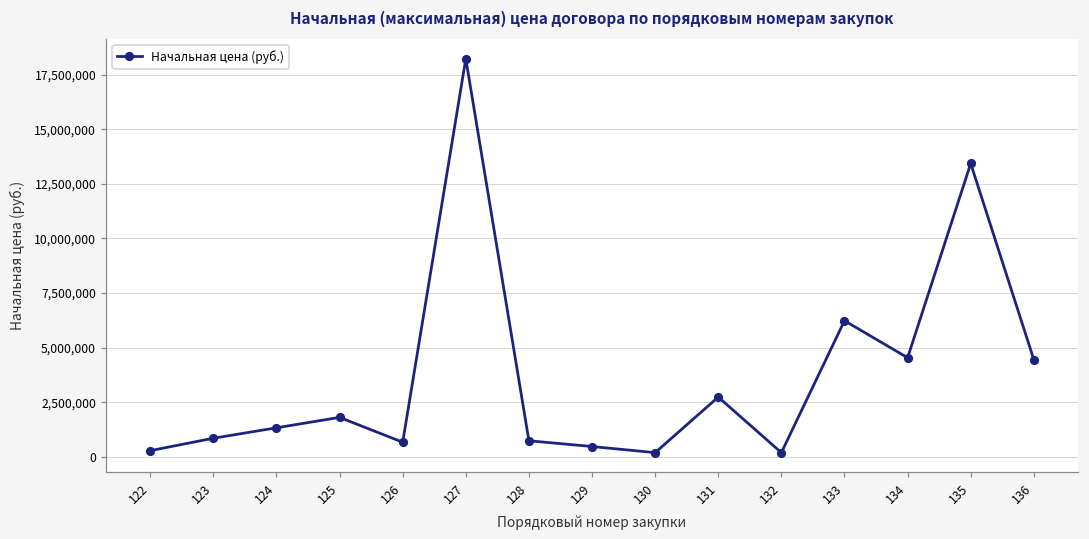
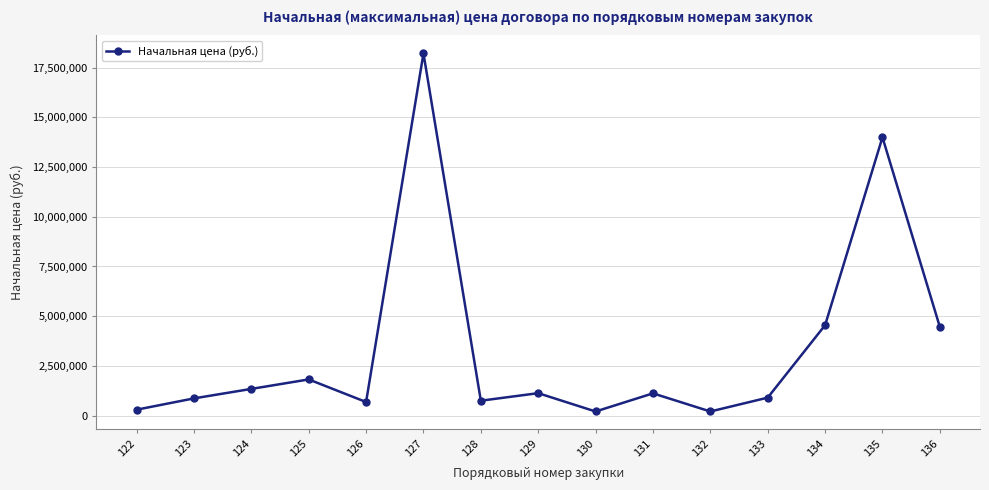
  {
    "122": "300,000",
    "123": "900,000",
    "124": "1,300,000",
    "125": "1,800,000",
    "126": "700,000",
    "127": "18,200,000",
    "128": "700,000",
-   "129": "500,000",
+   "129": "1,100,000",
    "130": "200,000",
-   "131": "2,700,000",
+   "131": "1,100,000",
    "132": "200,000",
-   "133": "6,200,000",
+   "133": "900,000",
    "134": "4,500,000",
-   "135": "13,400,000",
+   "135": "14,000,000",
    "136": "4,500,000"
  }
